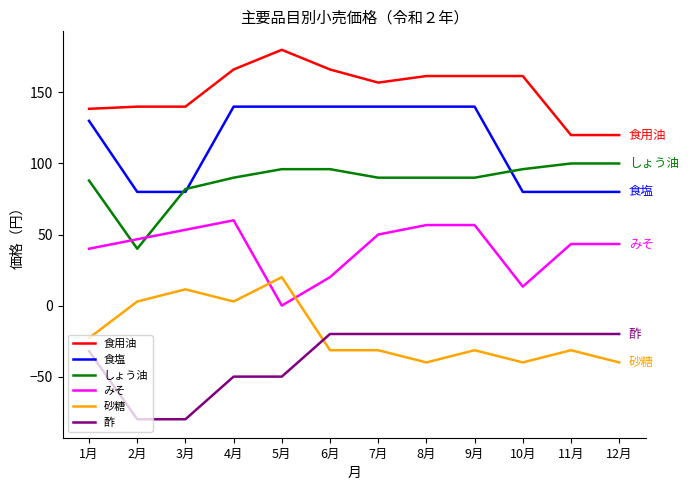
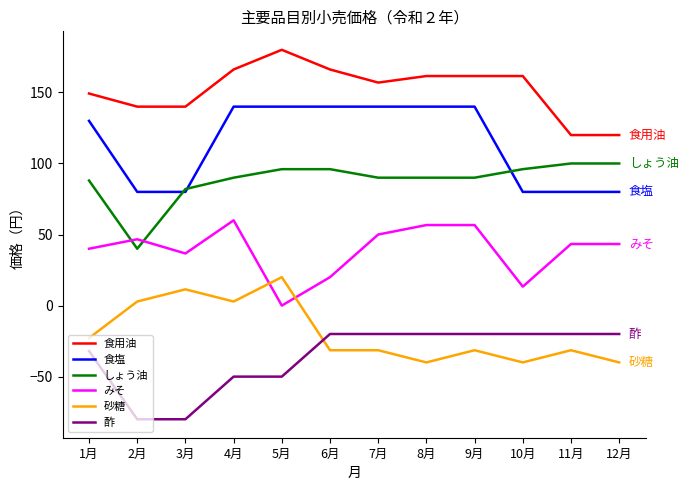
  {
    "食用油": {
-     "1月": 138,
+     "1月": 149,
      "2月": 140,
      "3月": 140,
      "4月": 166,
      "5月": 180,
      "6月": 166,
      "7月": 157,
      "8月": 162,
      "9月": 162,
      "10月": 162,
      "11月": 120,
      "12月": 120
    },
    "食塩": {
      "1月": 130,
      "2月": 80,
      "3月": 80,
      "4月": 140,
      "5月": 140,
      "6月": 140,
      "7月": 140,
      "8月": 140,
      "9月": 140,
      "10月": 80,
      "11月": 80,
      "12月": 80
    },
    "しょう油": {
      "1月": 88,
      "2月": 40,
      "3月": 82,
      "4月": 90,
      "5月": 96,
      "6月": 96,
      "7月": 90,
      "8月": 90,
      "9月": 90,
      "10月": 96,
      "11月": 100,
      "12月": 100
    },
    "みそ": {
      "1月": 40,
      "2月": 47,
-     "3月": 53,
+     "3月": 37,
      "4月": 60,
      "5月": 0,
      "6月": 20,
      "7月": 50,
      "8月": 57,
      "9月": 57,
      "10月": 13,
      "11月": 43,
      "12月": 43
    },
    "砂糖": {
      "2月": 3,
      "3月": 11,
      "4月": 3,
      "5月": 20,
      "6月": -31,
      "7月": -31,
      "8月": -40,
      "9月": -31,
      "10月": -40,
      "11月": -31,
      "12月": -40
    },
    "酢": {
      "3月": -80,
      "4月": -50,
      "5月": -50,
      "6月": -20,
      "7月": -20,
      "8月": -20,
      "9月": -20,
      "10月": -20,
      "11月": -20,
      "12月": -20
    }
  }
